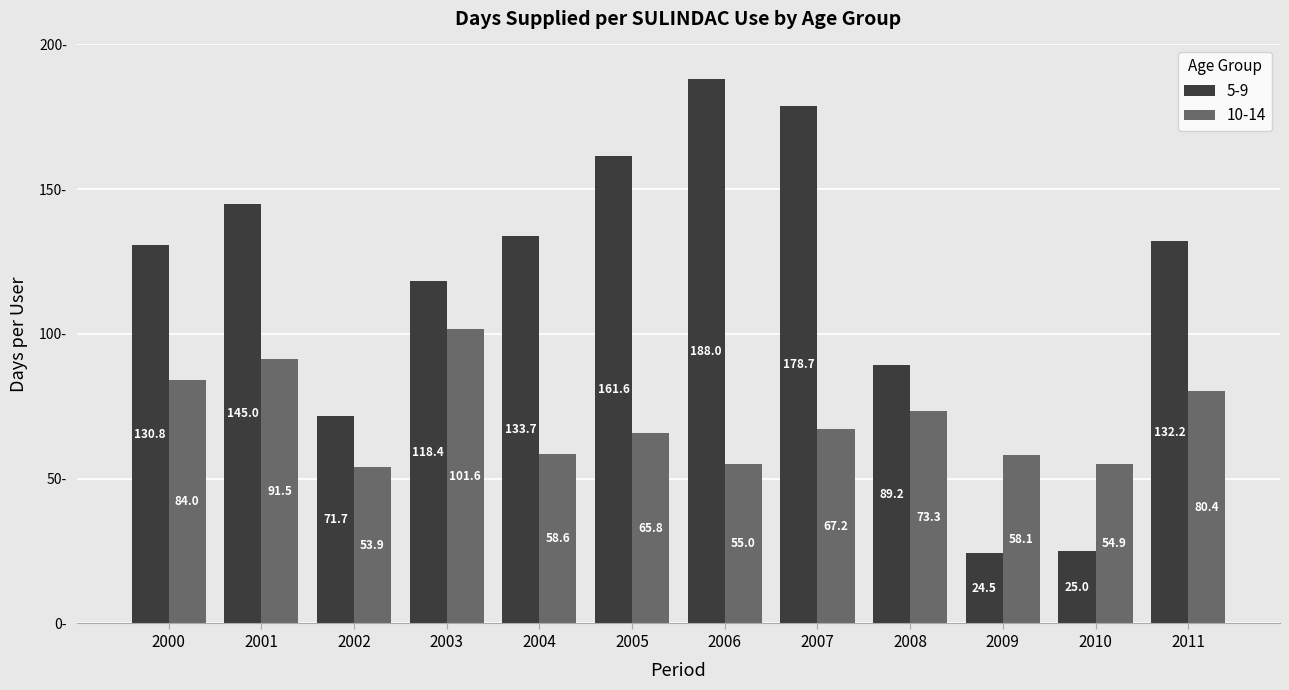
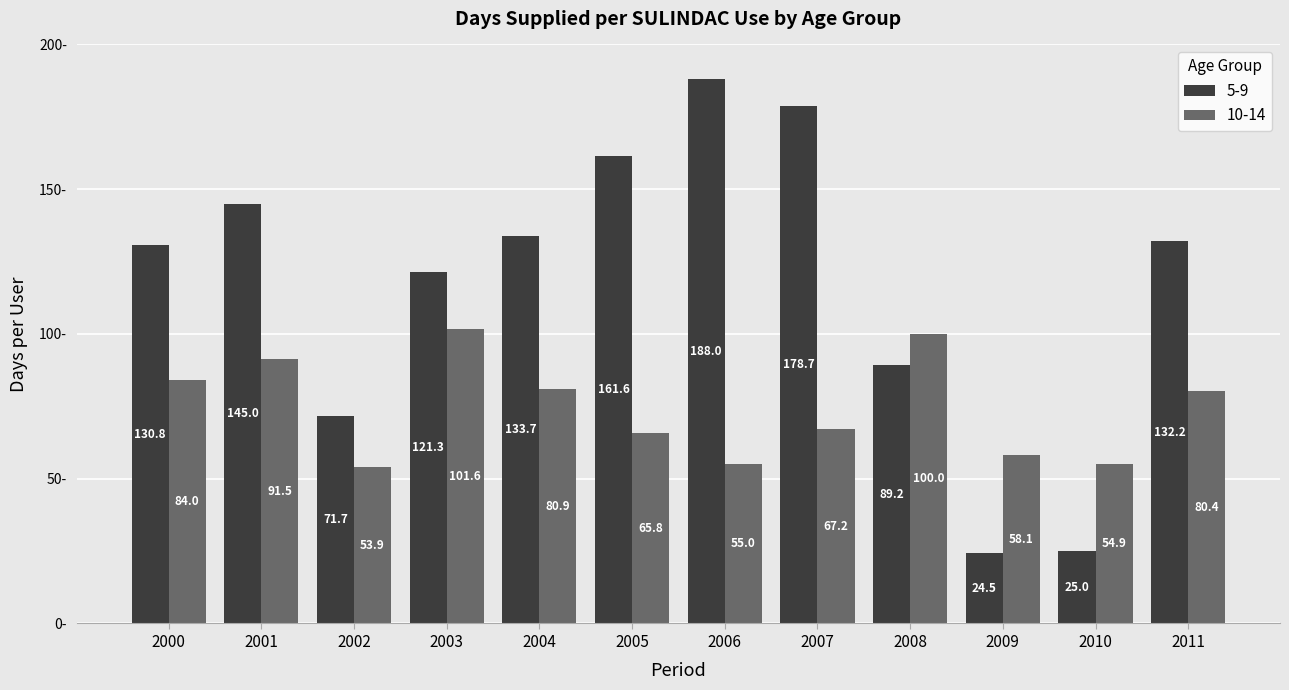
  {
    "5-9": {
      "2000": 130.8,
      "2001": 145.0,
      "2002": 71.7,
-     "2003": 118.4,
+     "2003": 121.3,
      "2004": 133.7,
      "2005": 161.6,
      "2006": 188.0,
      "2007": 178.7,
      "2008": 89.2,
      "2009": 24.5,
      "2010": 25.0,
      "2011": 132.2
    },
    "10-14": {
      "2000": 84.0,
      "2001": 91.5,
      "2002": 53.9,
      "2003": 101.6,
-     "2004": 58.6,
+     "2004": 80.9,
      "2005": 65.8,
      "2006": 55.0,
      "2007": 67.2,
-     "2008": 73.3,
+     "2008": 100.0,
      "2009": 58.1,
      "2010": 54.9,
      "2011": 80.4
    }
  }
